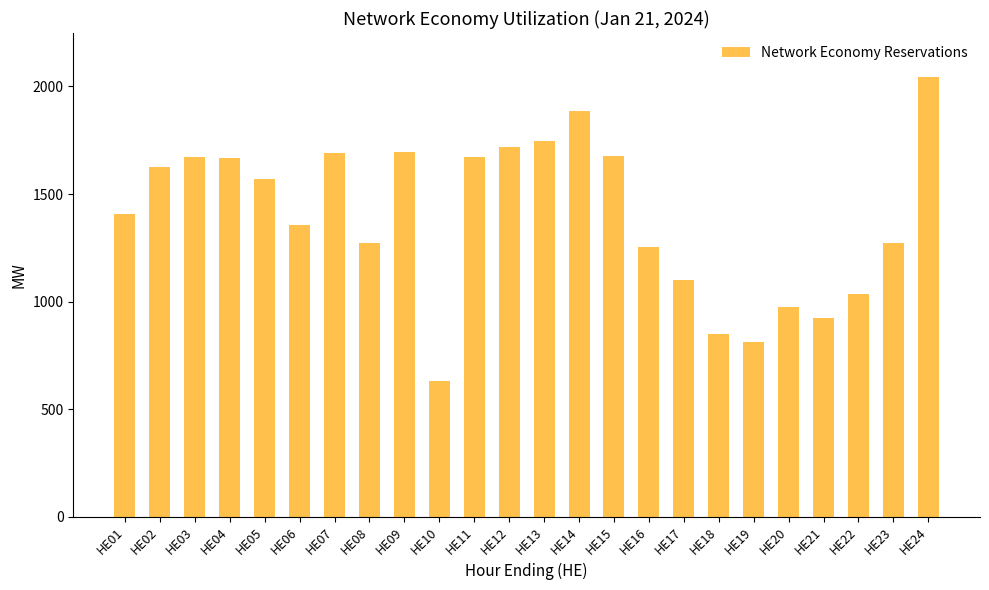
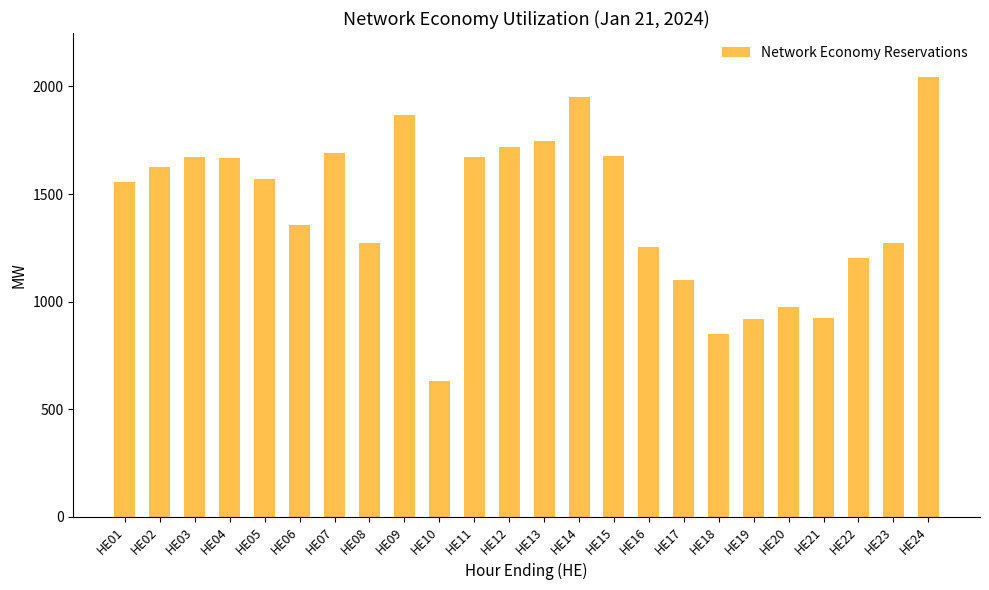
  {
-   "HE01": 1410,
+   "HE01": 1550,
    "HE02": 1630,
    "HE03": 1670,
    "HE04": 1670,
    "HE05": 1570,
    "HE06": 1360,
    "HE07": 1690,
    "HE08": 1270,
-   "HE09": 1700,
+   "HE09": 1870,
    "HE10": 630,
    "HE11": 1670,
    "HE12": 1720,
    "HE13": 1750,
-   "HE14": 1890,
+   "HE14": 1950,
    "HE15": 1680,
    "HE16": 1260,
    "HE17": 1100,
    "HE18": 850,
-   "HE19": 810,
+   "HE19": 920,
    "HE20": 970,
    "HE21": 920,
-   "HE22": 1040,
+   "HE22": 1200,
    "HE23": 1270,
    "HE24": 2040
  }
